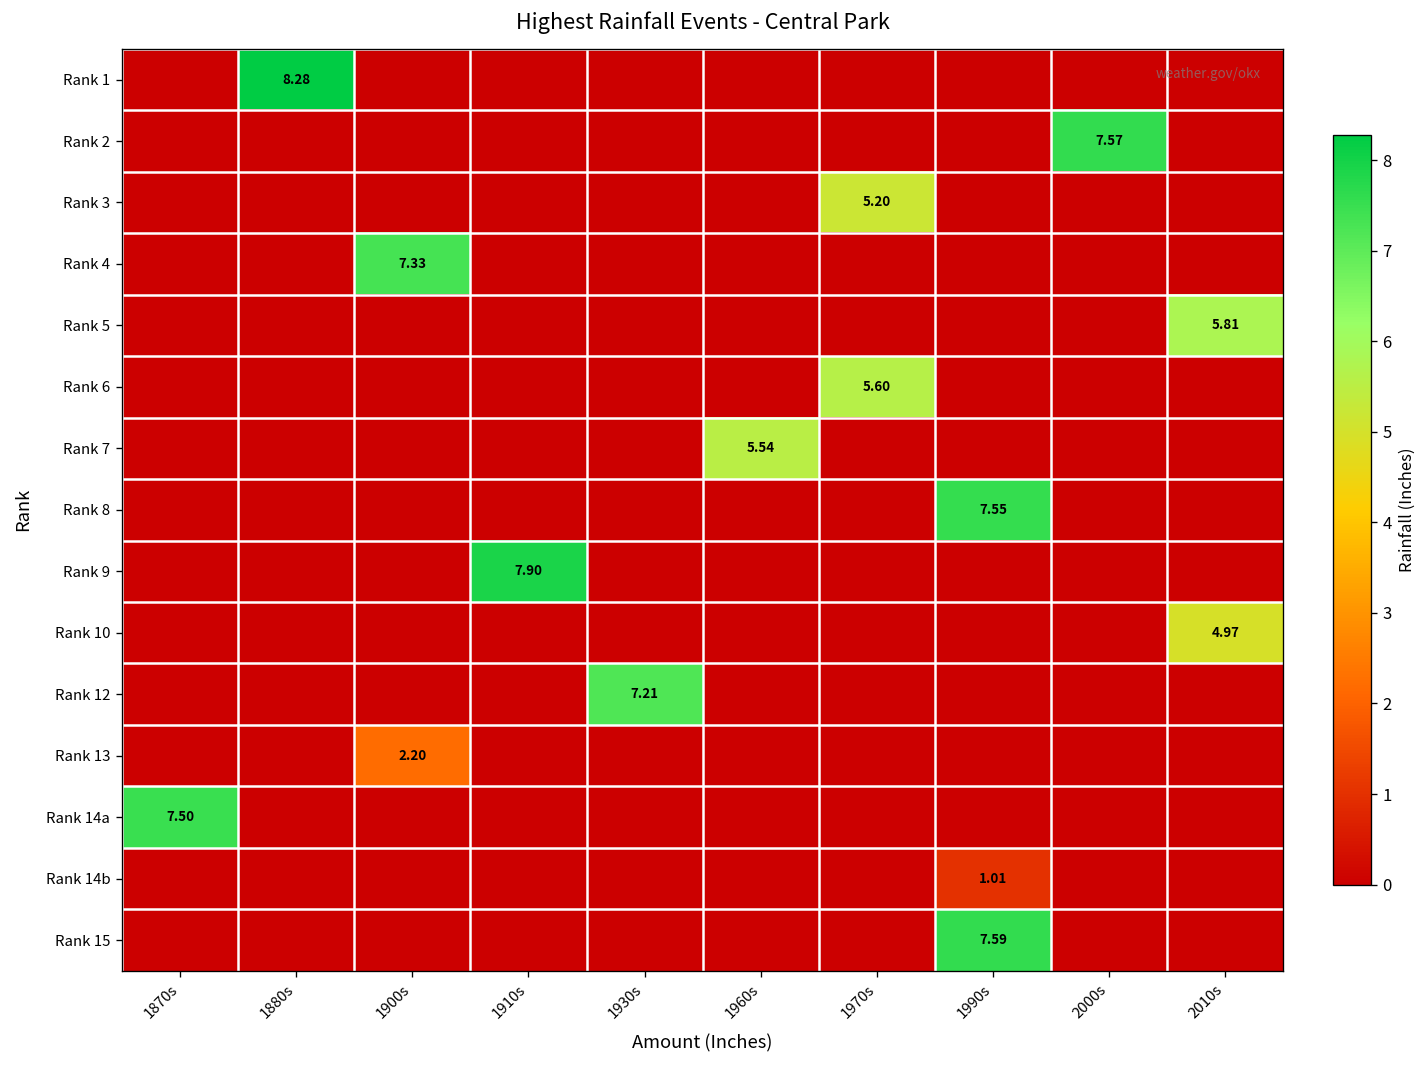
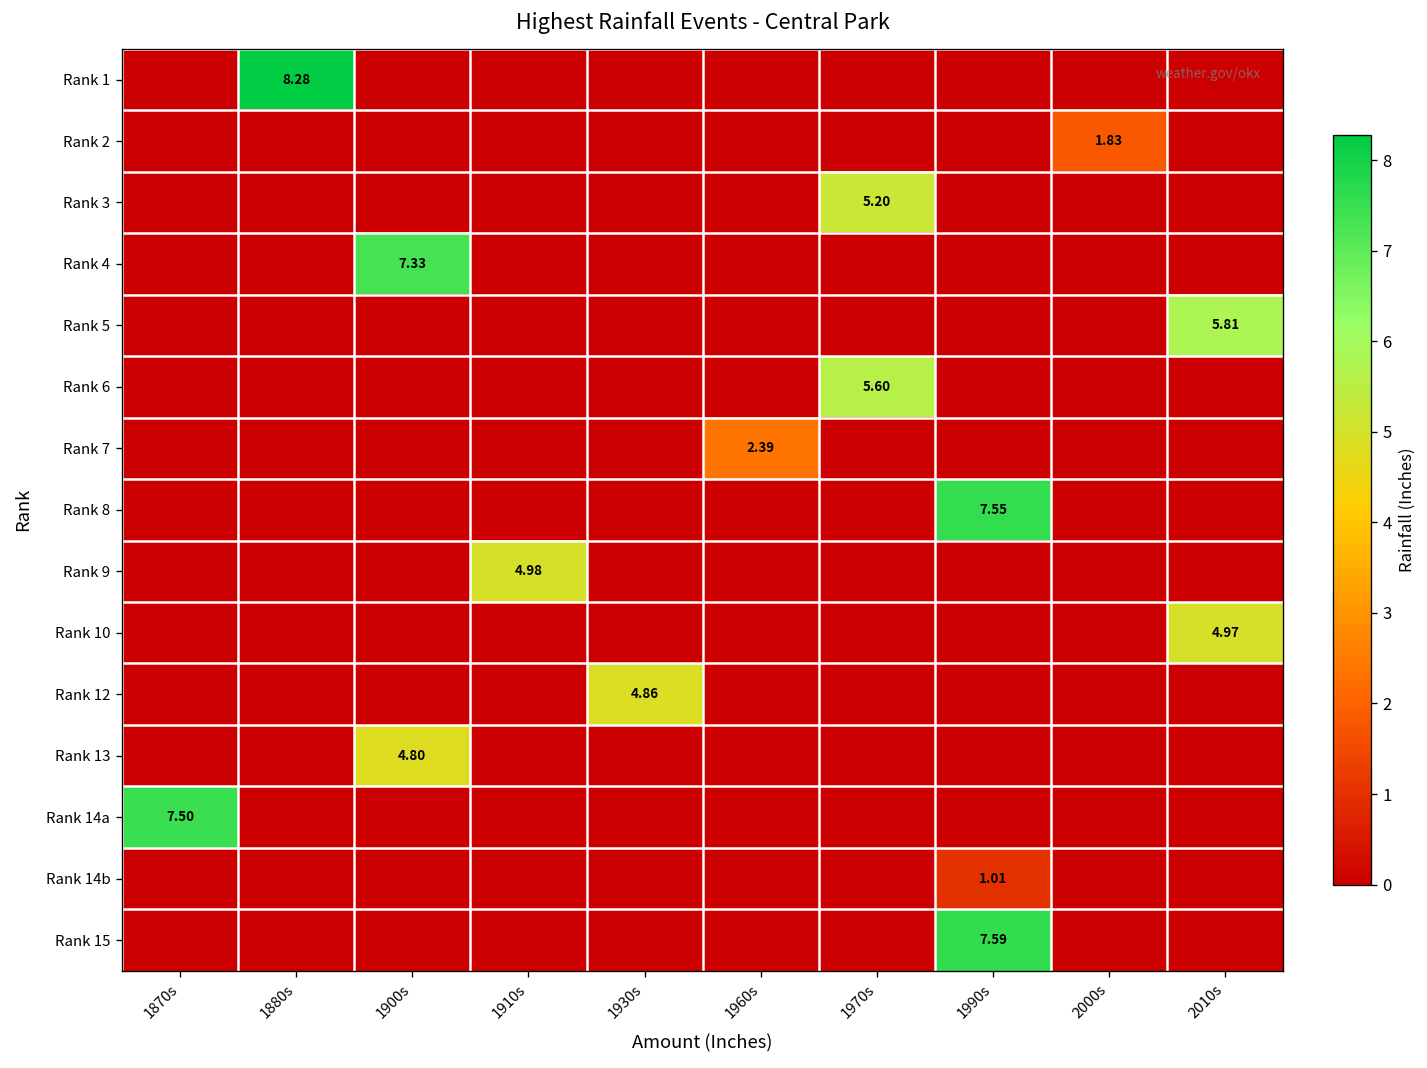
  {
    "Rank 1": {
      "1880s": 8.28
    },
    "Rank 2": {
-     "2000s": 7.57
+     "2000s": 1.83
    },
    "Rank 3": {
      "1970s": 5.20
    },
    "Rank 4": {
      "1900s": 7.33
    },
    "Rank 5": {
      "2010s": 5.81
    },
    "Rank 6": {
      "1970s": 5.60
    },
    "Rank 7": {
-     "1960s": 5.54
+     "1960s": 2.39
    },
    "Rank 8": {
      "1990s": 7.55
    },
    "Rank 9": {
-     "1910s": 7.90
+     "1910s": 4.98
    },
    "Rank 10": {
      "2010s": 4.97
    },
    "Rank 12": {
-     "1930s": 7.21
+     "1930s": 4.86
    },
    "Rank 13": {
-     "1900s": 2.20
+     "1900s": 4.80
    },
    "Rank 14a": {
      "1870s": 7.50
    },
    "Rank 14b": {
      "1990s": 1.01
    },
    "Rank 15": {
      "1990s": 7.59
    }
  }
